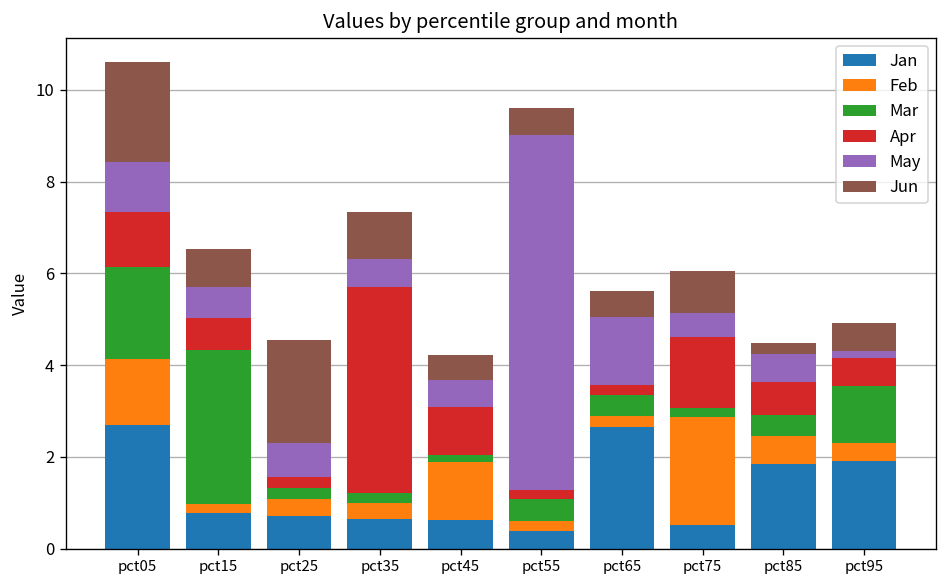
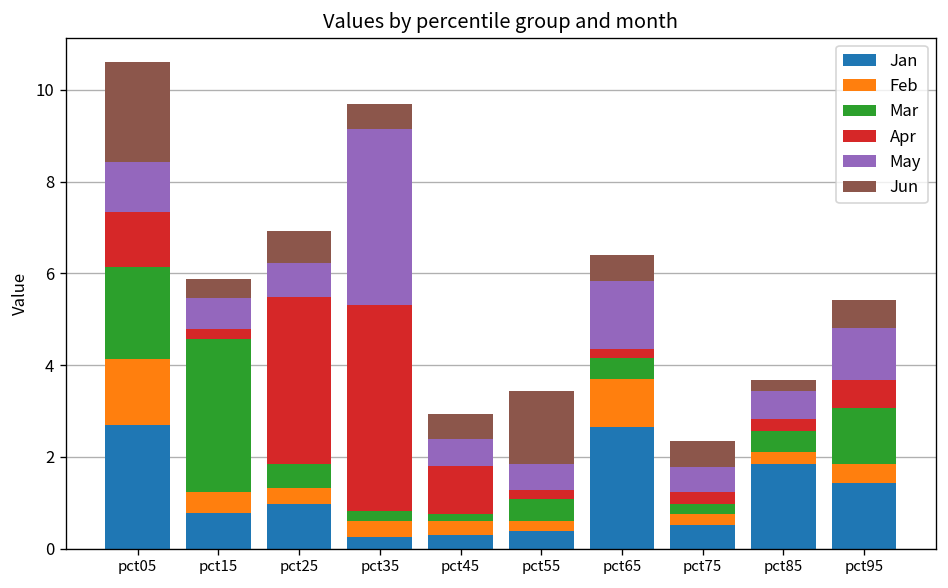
  {
    "Jan": {
      "pct05": 2.7,
      "pct15": 0.8,
-     "pct25": 0.7,
-     "pct35": 0.7,
-     "pct45": 0.6,
+     "pct25": 1.0,
+     "pct35": 0.3,
+     "pct45": 0.3,
      "pct55": 0.4,
      "pct65": 2.6,
      "pct75": 0.5,
      "pct85": 1.8,
-     "pct95": 1.9
+     "pct95": 1.4
    },
    "Feb": {
      "pct05": 1.4,
-     "pct15": 0.2,
+     "pct15": 0.5,
      "pct25": 0.4,
      "pct35": 0.3,
-     "pct45": 1.3,
+     "pct45": 0.3,
      "pct55": 0.2,
-     "pct65": 0.2,
-     "pct75": 2.4,
-     "pct85": 0.6,
+     "pct65": 1.0,
+     "pct75": 0.3,
+     "pct85": 0.3,
      "pct95": 0.4
    },
    "Mar": {
      "pct05": 2.0,
      "pct15": 3.3,
-     "pct25": 0.3,
+     "pct25": 0.5,
      "pct35": 0.2,
      "pct45": 0.2,
      "pct55": 0.5,
      "pct65": 0.5,
      "pct75": 0.2,
      "pct85": 0.5,
      "pct95": 1.2
    },
    "Apr": {
      "pct05": 1.2,
-     "pct15": 0.7,
-     "pct25": 0.2,
+     "pct15": 0.2,
+     "pct25": 3.6,
      "pct35": 4.5,
      "pct45": 1.0,
      "pct55": 0.2,
      "pct65": 0.2,
-     "pct75": 1.5,
-     "pct85": 0.7,
+     "pct75": 0.3,
+     "pct85": 0.3,
      "pct95": 0.6
    },
    "May": {
      "pct05": 1.1,
      "pct15": 0.7,
      "pct25": 0.7,
-     "pct35": 0.6,
+     "pct35": 3.8,
      "pct45": 0.6,
-     "pct55": 7.7,
+     "pct55": 0.6,
      "pct65": 1.5,
      "pct75": 0.5,
      "pct85": 0.6,
-     "pct95": 0.2
+     "pct95": 1.1
    },
    "Jun": {
      "pct05": 2.2,
-     "pct15": 0.8,
-     "pct25": 2.3,
-     "pct35": 1.0,
+     "pct15": 0.4,
+     "pct25": 0.7,
+     "pct35": 0.6,
      "pct45": 0.6,
-     "pct55": 0.6,
+     "pct55": 1.6,
      "pct65": 0.6,
-     "pct75": 0.9,
+     "pct75": 0.6,
      "pct85": 0.2,
      "pct95": 0.6
    }
  }
